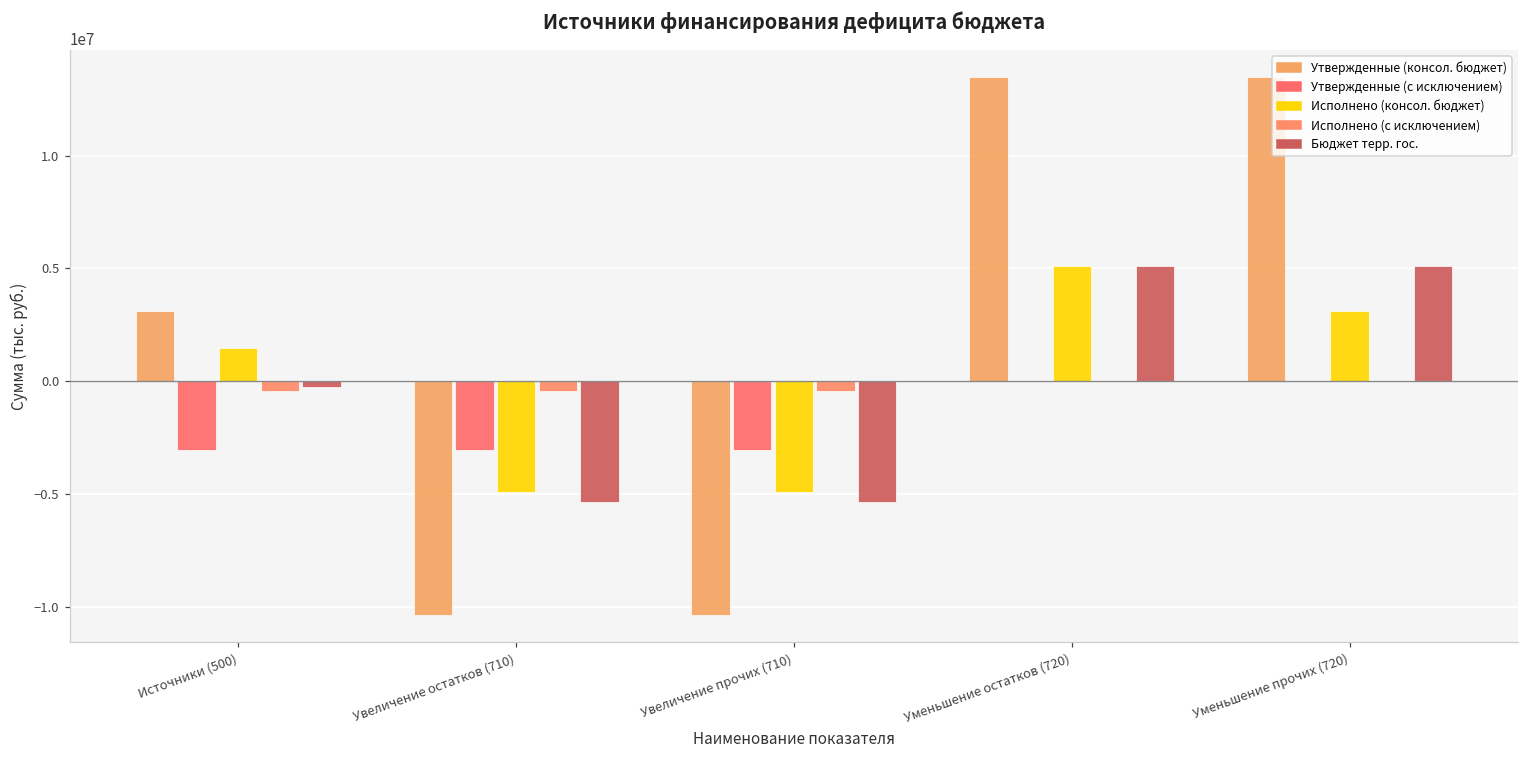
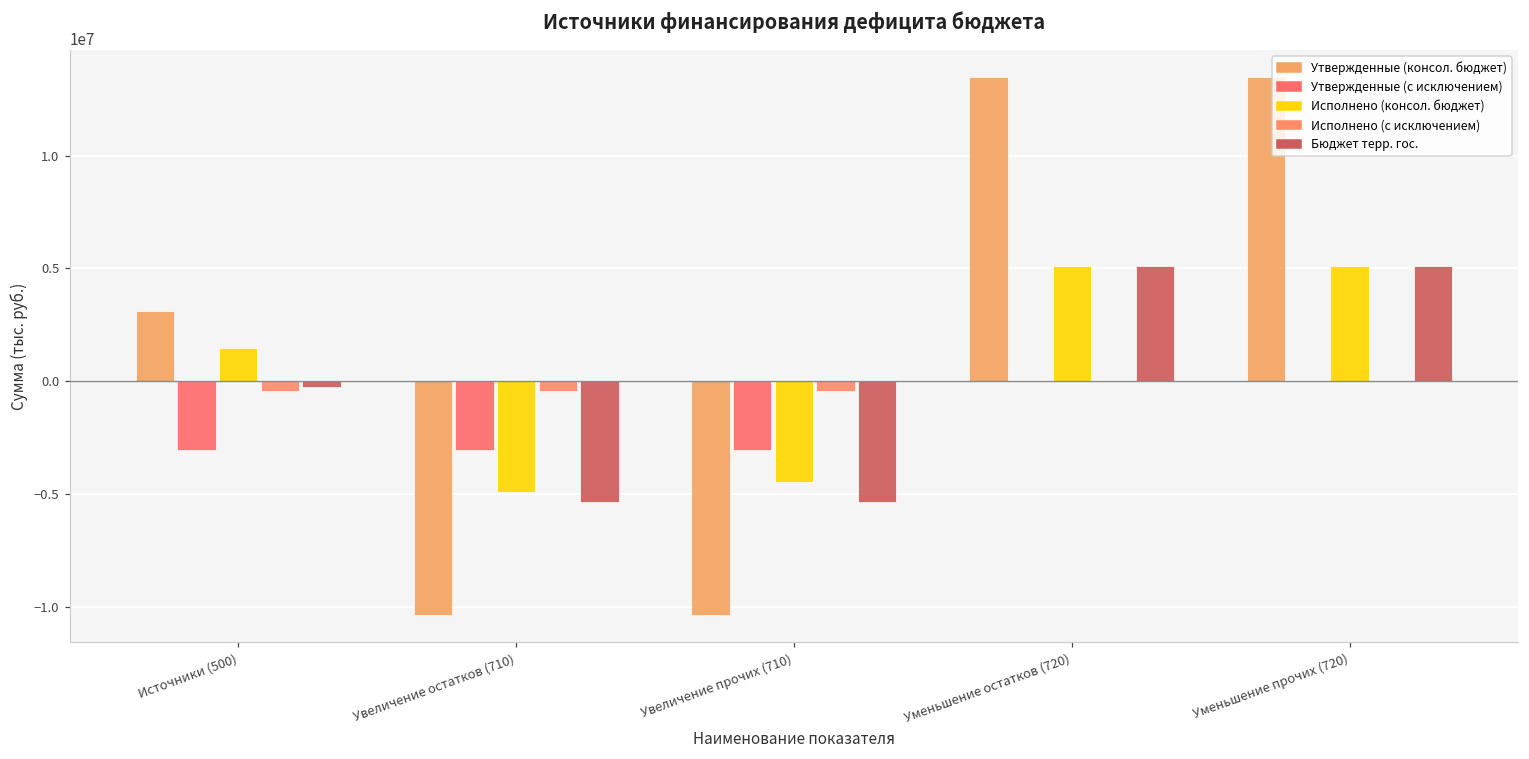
  {
    "Исполнено (консол. бюджет)": {
      "Источники (500)": 1500000,
      "Увеличение остатков (710)": -4900000,
-     "Увеличение прочих (710)": -4900000,
+     "Увеличение прочих (710)": -4500000,
      "Уменьшение остатков (720)": 5100000,
-     "Уменьшение прочих (720)": 3100000
+     "Уменьшение прочих (720)": 5100000
    }
  }
